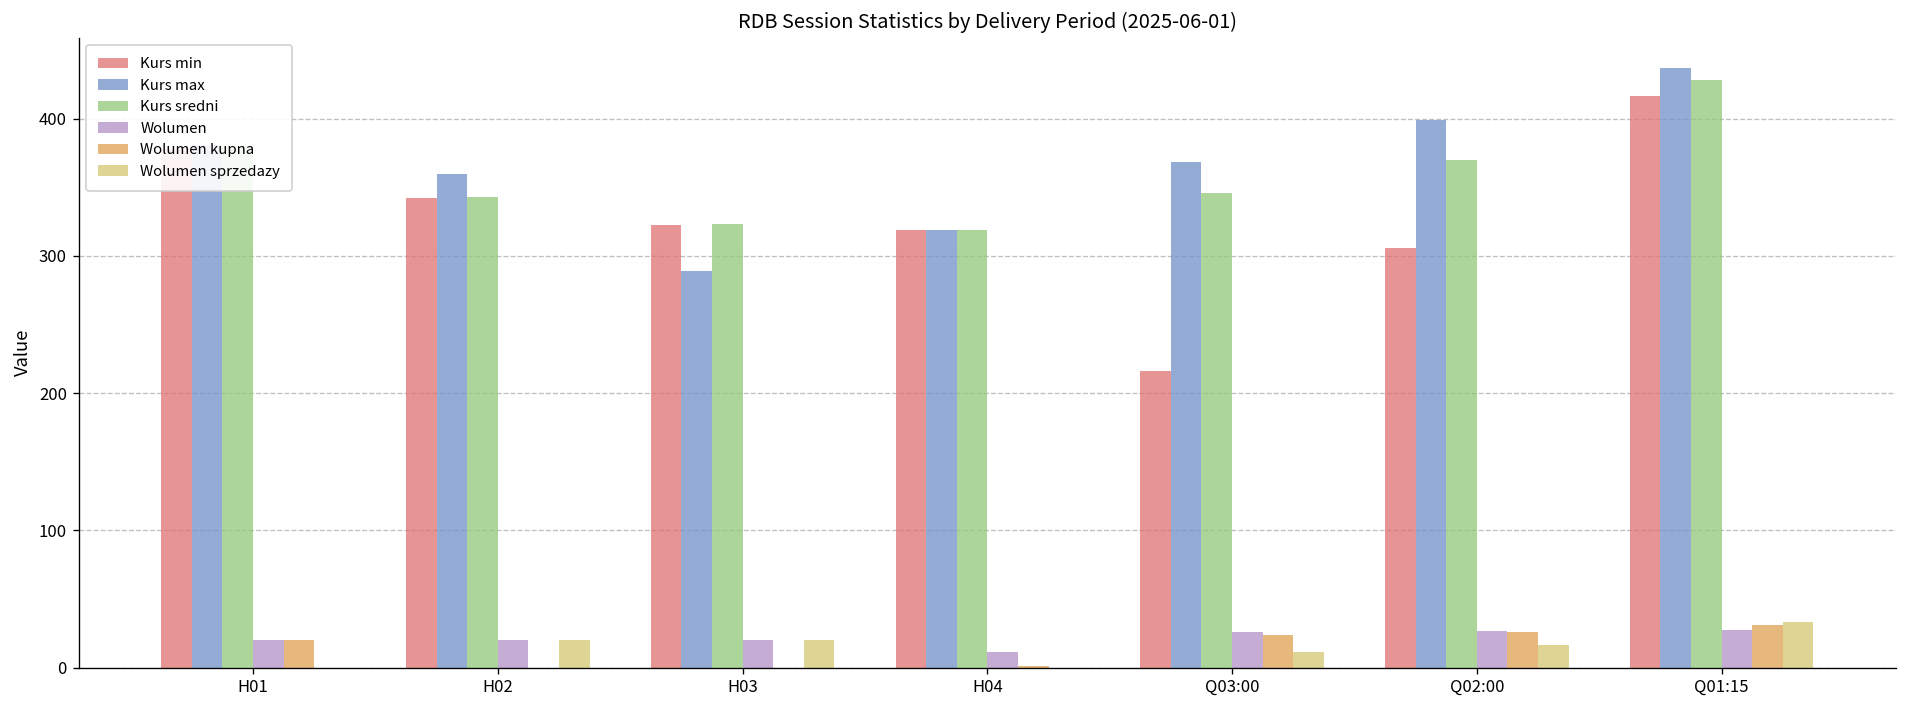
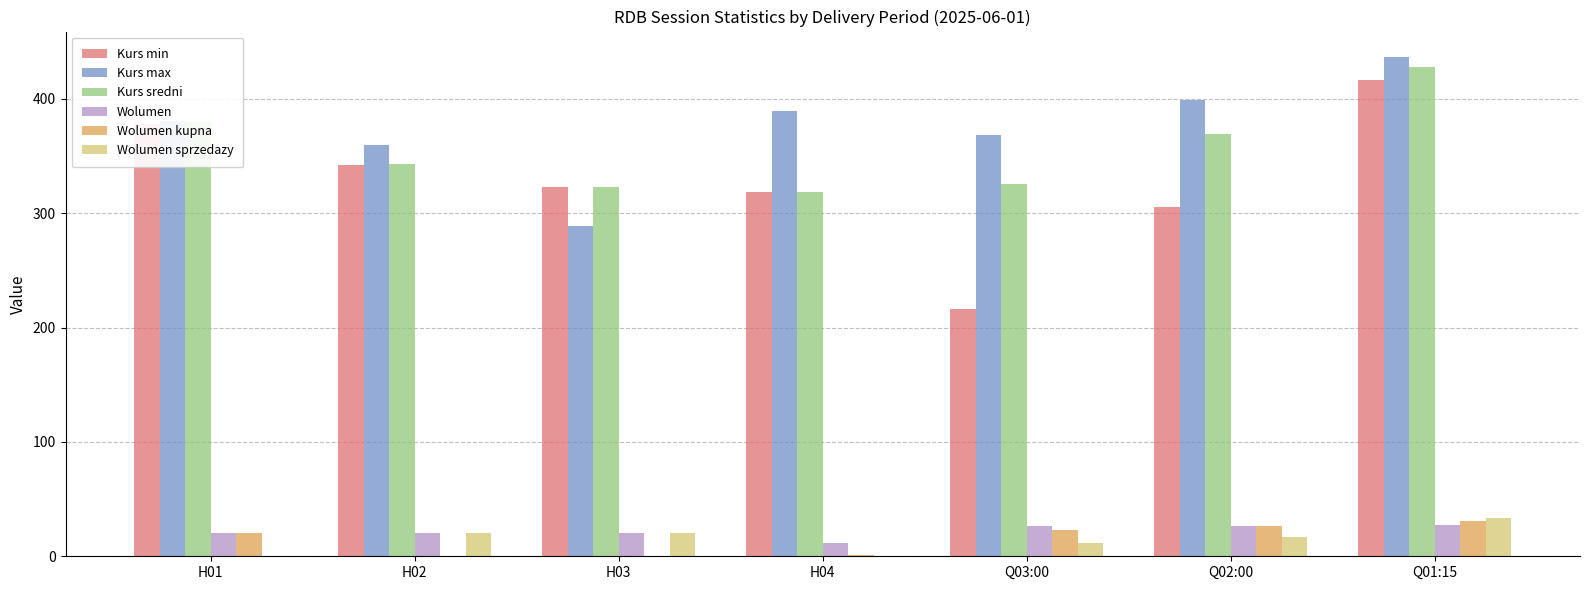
  {
    "Kurs max": {
      "H02": 359,
      "H03": 289,
-     "H04": 319,
+     "H04": 389,
      "Q03:00": 368,
      "Q02:00": 399,
      "Q01:15": 437
    },
    "Kurs sredni": {
      "H02": 343,
      "H03": 323,
      "H04": 319,
-     "Q03:00": 346,
+     "Q03:00": 325,
      "Q02:00": 370,
      "Q01:15": 428
    },
    "Wolumen": {
      "H01": 20,
      "H02": 20,
      "H03": 20,
      "H04": 11,
      "Q03:00": 26,
      "Q02:00": 26,
      "Q01:15": 27
    }
  }
